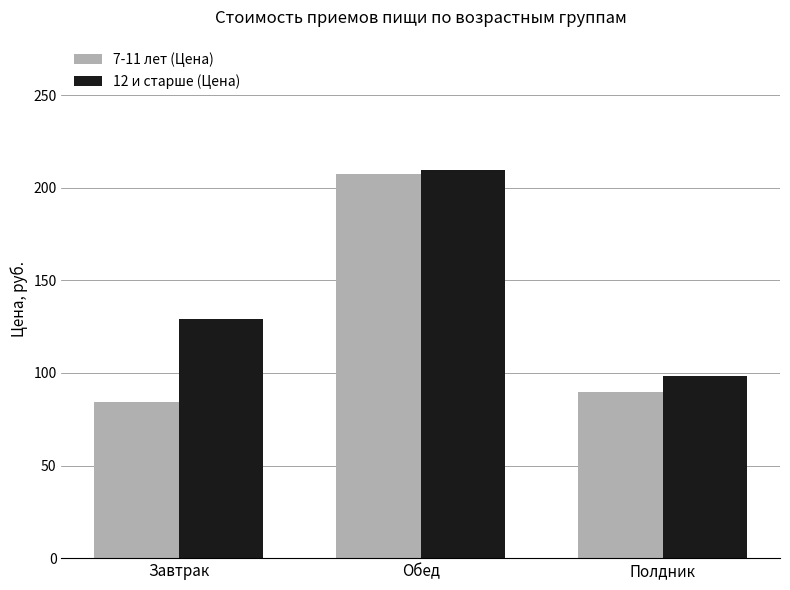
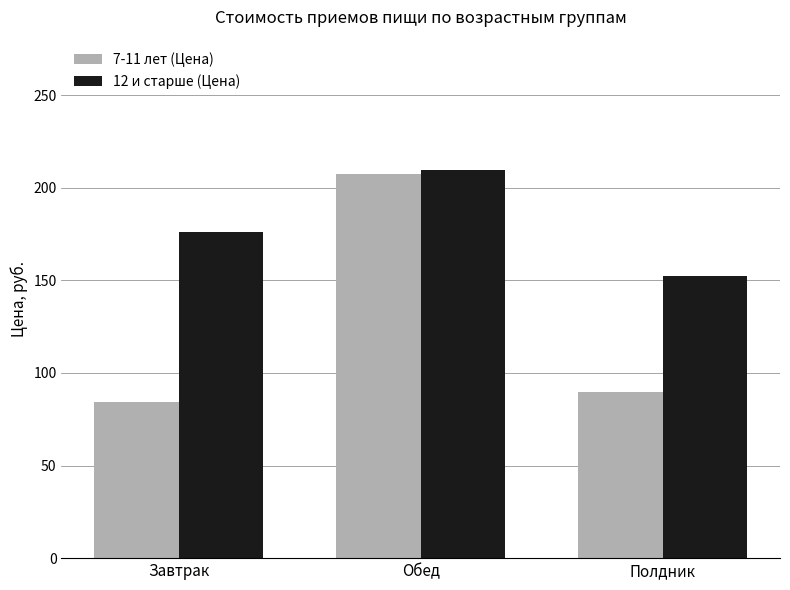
  {
    "7-11 лет (Цена)": {
      "Завтрак": 85,
      "Обед": 208,
      "Полдник": 90
    },
    "12 и старше (Цена)": {
-     "Завтрак": 129,
+     "Завтрак": 176,
      "Обед": 210,
-     "Полдник": 99
+     "Полдник": 152
    }
  }
